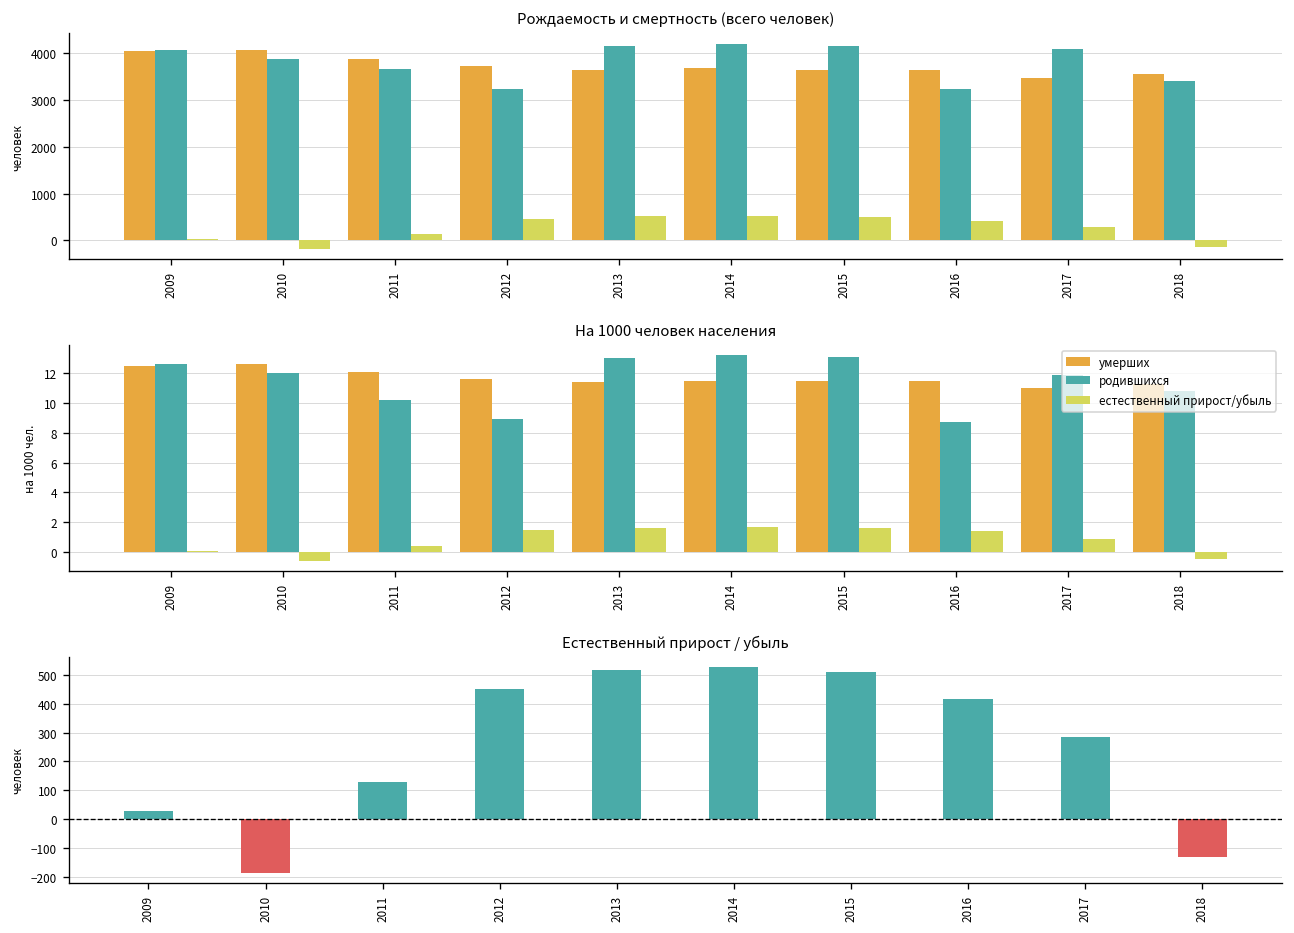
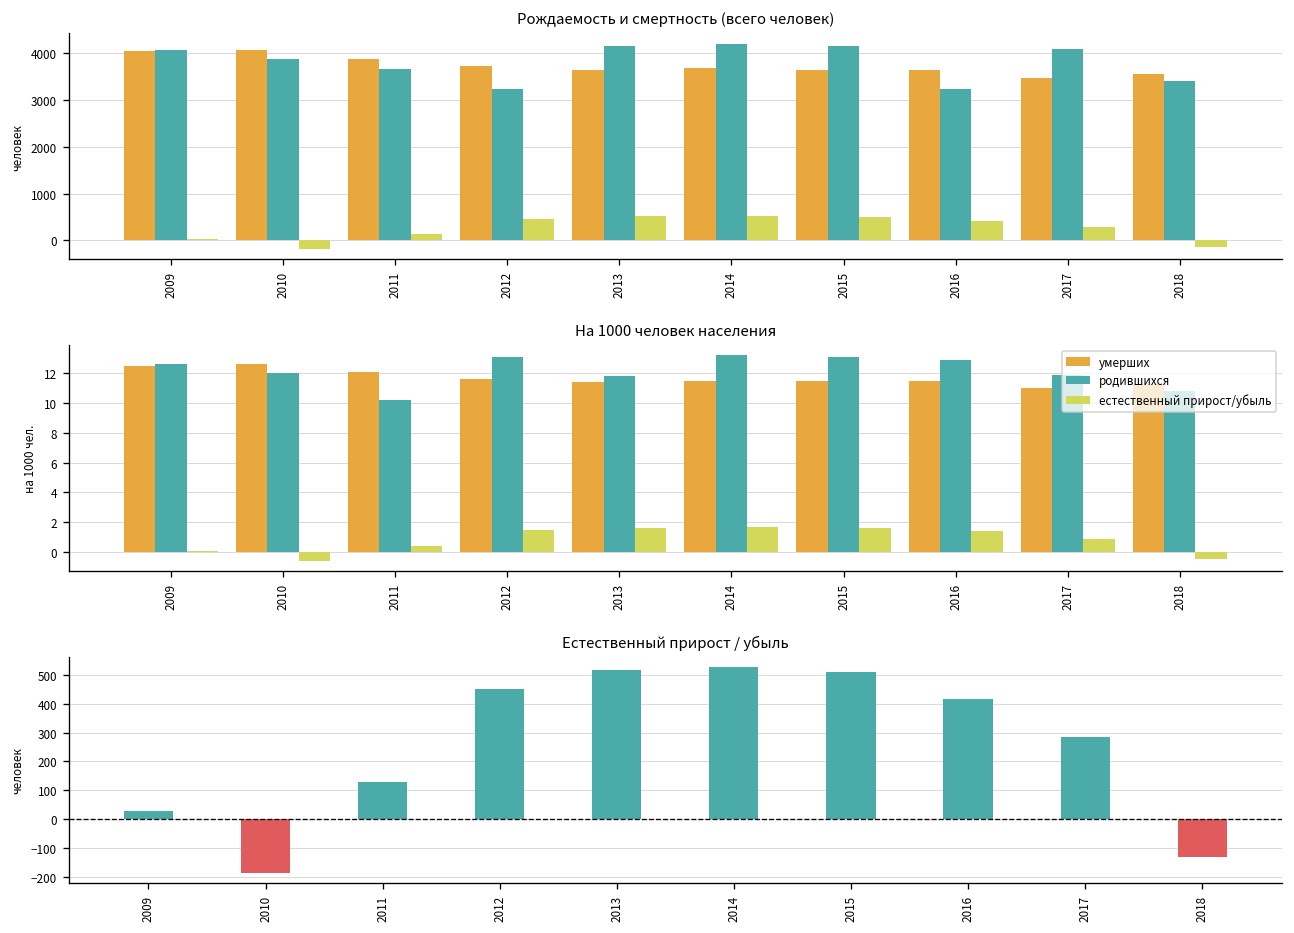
  {
    "Рождаемость и смертность (всего человек)": {
      "родившихся": {
        "2009": 4100,
        "2010": 3900,
        "2011": 3700,
        "2012": 3200,
        "2013": 4200,
        "2014": 4200,
        "2015": 4200,
        "2016": 3200,
        "2017": 4100,
        "2018": 3400
      }
    },
    "На 1000 человек населения": {
      "родившихся": {
        "2009": 12.6,
        "2010": 12.0,
        "2011": 10.2,
-       "2012": 8.9,
-       "2013": 13.0,
+       "2012": 13.1,
+       "2013": 11.8,
        "2014": 13.2,
        "2015": 13.1,
-       "2016": 8.7
+       "2016": 12.9
      }
    },
    "Естественный прирост / убыль": {
      "2009": 30,
      "2010": -190,
      "2011": 130,
      "2012": 450,
      "2013": 520,
      "2014": 530,
      "2015": 510,
      "2016": 420,
      "2017": 280,
      "2018": -130
    }
  }
